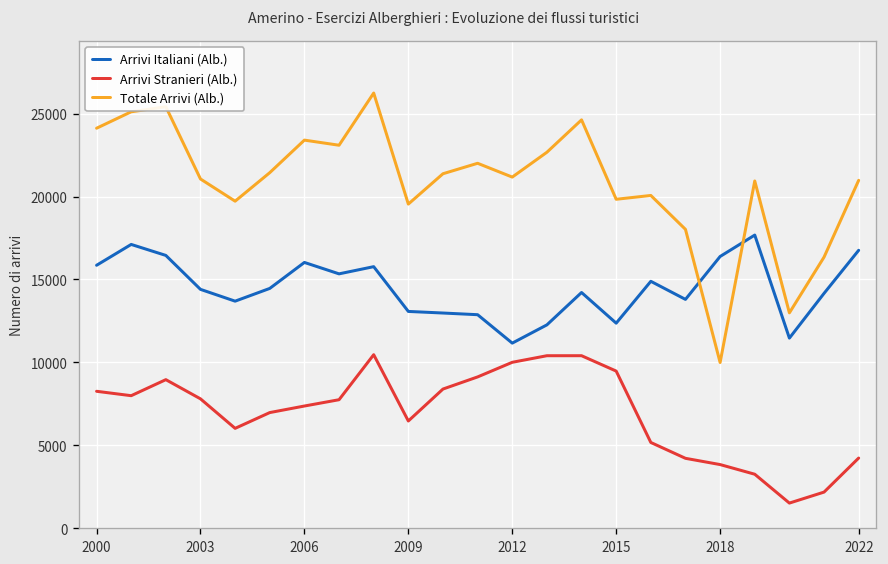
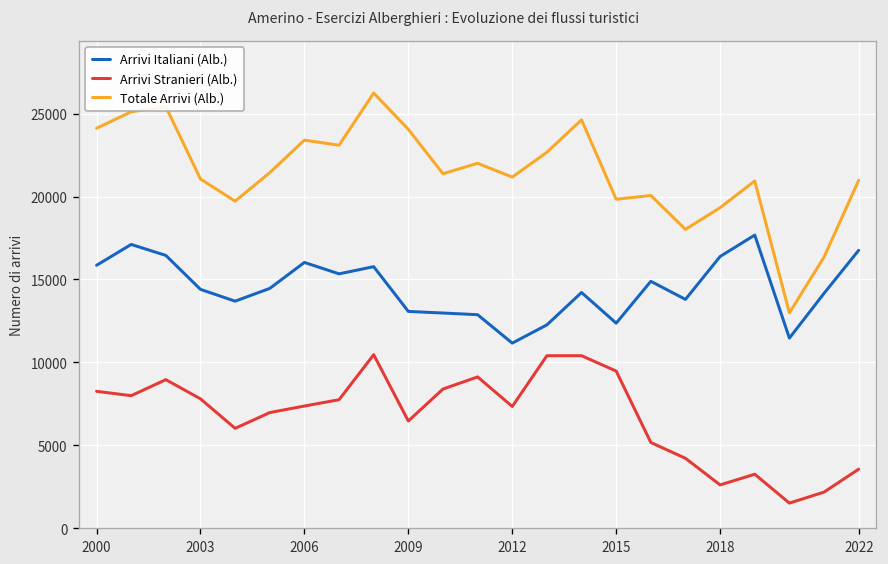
  {
    "Arrivi Italiani (Alb.)": {
      "2000": 15900,
      "2003": 14400,
      "2006": 16000,
      "2009": 13100,
      "2012": 11200,
      "2015": 12400,
      "2018": 16400,
      "2022": 16800
    },
    "Arrivi Stranieri (Alb.)": {
      "2000": 8300,
      "2003": 7800,
      "2006": 7400,
      "2009": 6500,
-     "2012": 10000,
+     "2012": 7300,
      "2015": 9500,
-     "2018": 3800,
-     "2022": 4200
+     "2018": 2600,
+     "2022": 3600
    },
    "Totale Arrivi (Alb.)": {
      "2000": 24100,
      "2003": 21100,
      "2006": 23400,
-     "2009": 19500,
+     "2009": 24100,
      "2012": 21200,
      "2015": 19800,
-     "2018": 10000,
+     "2018": 19300,
      "2022": 21000
    }
  }
